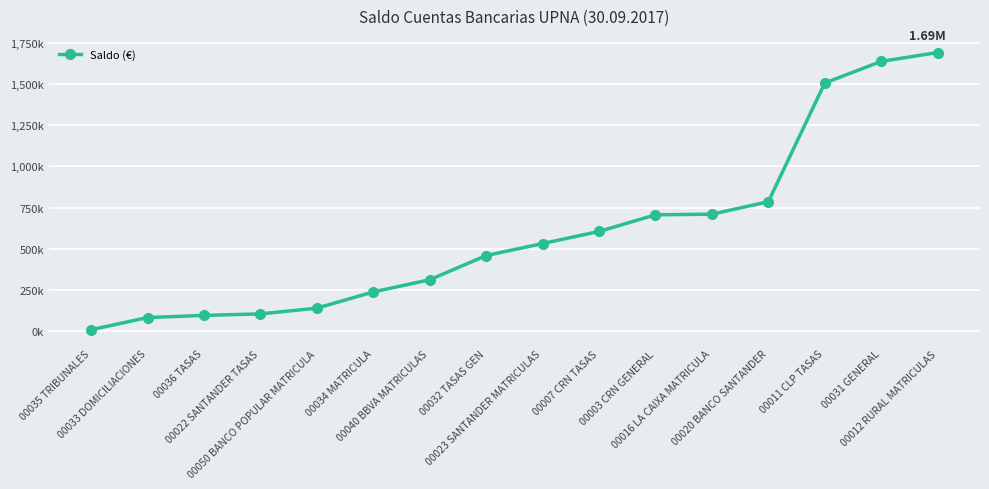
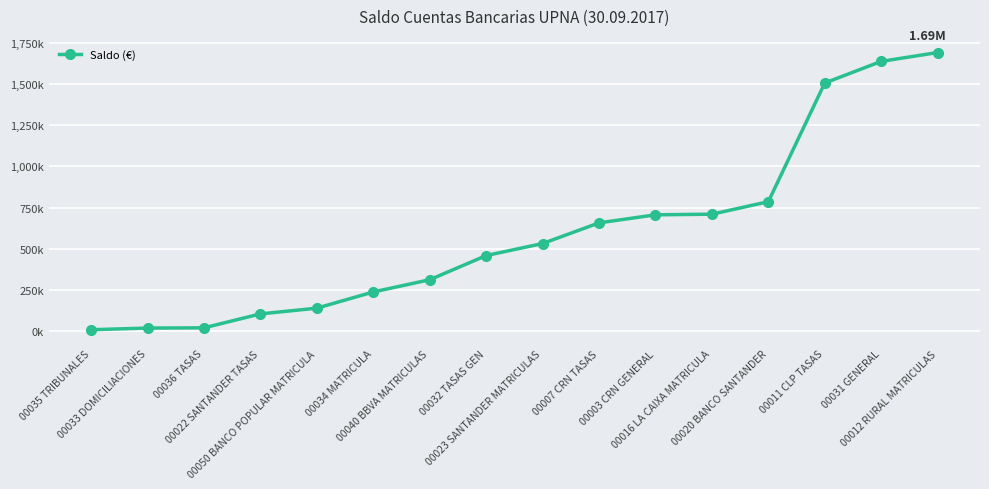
  {
    "00035 TRIBUNALES": "10,000",
-   "00033 DOMICILIACIONES": "80,000",
-   "00036 TASAS": "100,000",
+   "00033 DOMICILIACIONES": "20,000",
+   "00036 TASAS": "20,000",
    "00022 SANTANDER TASAS": "110,000",
    "00050 BANCO POPULAR MATRICULA": "140,000",
    "00034 MATRICULA": "240,000",
    "00040 BBVA MATRICULAS": "310,000",
    "00032 TASAS GEN": "460,000",
    "00023 SANTANDER MATRICULAS": "530,000",
-   "00007 CRN TASAS": "610,000",
+   "00007 CRN TASAS": "660,000",
    "00003 CRN GENERAL": "710,000",
    "00016 LA CAIXA MATRICULA": "710,000",
    "00020 BANCO SANTANDER": "790,000",
    "00011 CLP TASAS": "1,510,000",
    "00031 GENERAL": "1,640,000"
  }
